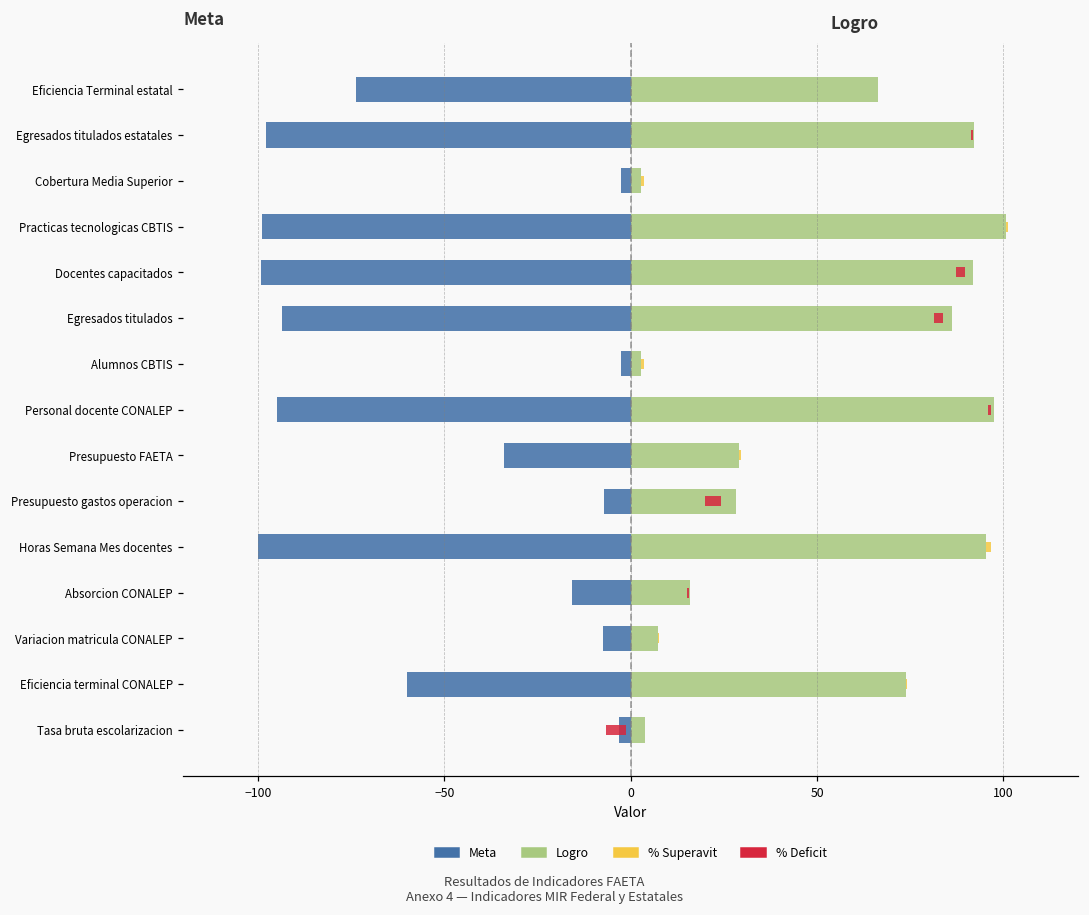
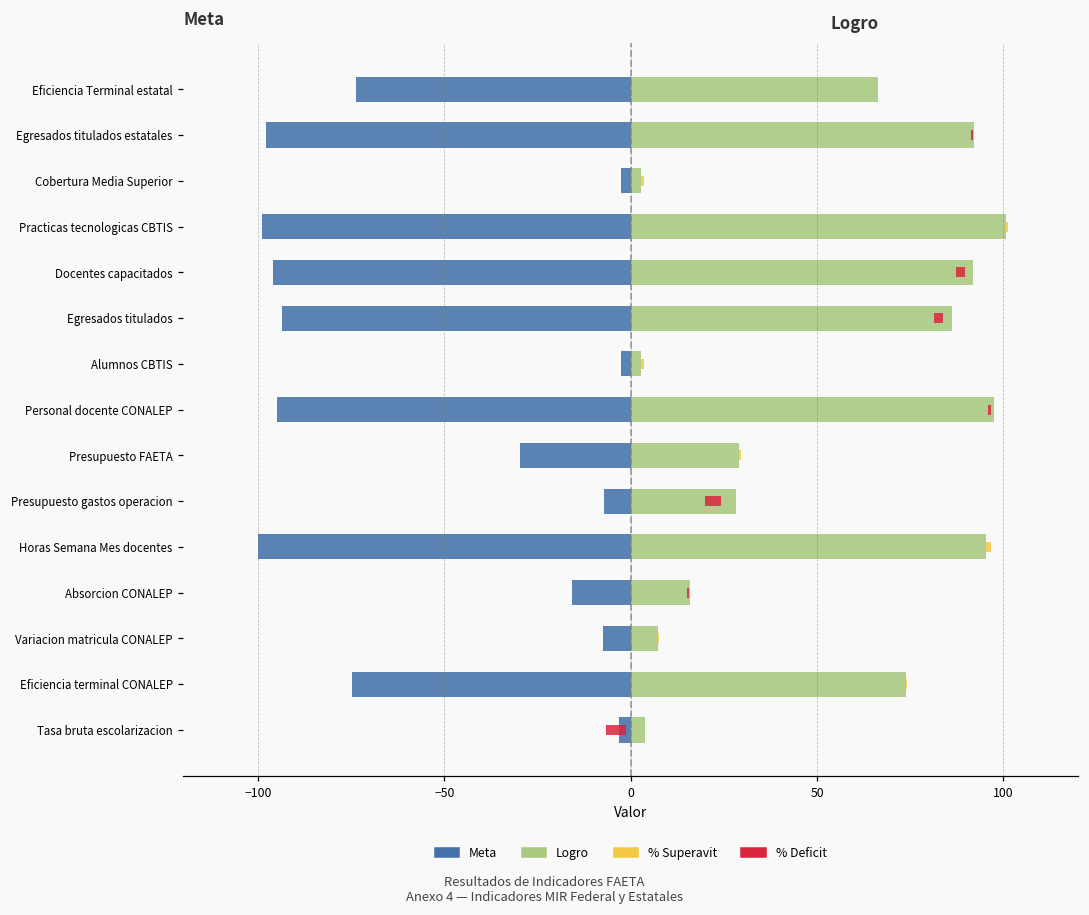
  {
    "Meta": {
      "Eficiencia Terminal estatal": -74,
      "Egresados titulados estatales": -98,
      "Cobertura Media Superior": -3,
      "Practicas tecnologicas CBTIS": -99,
-     "Docentes capacitados": -99,
+     "Docentes capacitados": -96,
      "Egresados titulados": -94,
      "Alumnos CBTIS": -3,
      "Personal docente CONALEP": -95,
-     "Presupuesto FAETA": -34,
+     "Presupuesto FAETA": -30,
      "Presupuesto gastos operacion": -7,
      "Horas Semana Mes docentes": -100,
      "Absorcion CONALEP": -16,
      "Variacion matricula CONALEP": -7,
-     "Eficiencia terminal CONALEP": -60
+     "Eficiencia terminal CONALEP": -75
    },
    "Logro": {
      "Eficiencia Terminal estatal": 66,
      "Egresados titulados estatales": 92,
      "Cobertura Media Superior": 3,
      "Practicas tecnologicas CBTIS": 101,
      "Docentes capacitados": 92,
      "Egresados titulados": 86,
      "Alumnos CBTIS": 3,
      "Personal docente CONALEP": 98,
      "Presupuesto FAETA": 29,
      "Presupuesto gastos operacion": 28,
      "Horas Semana Mes docentes": 95,
      "Absorcion CONALEP": 16,
      "Variacion matricula CONALEP": 7,
      "Eficiencia terminal CONALEP": 74,
      "Tasa bruta escolarizacion": 4
    }
  }
